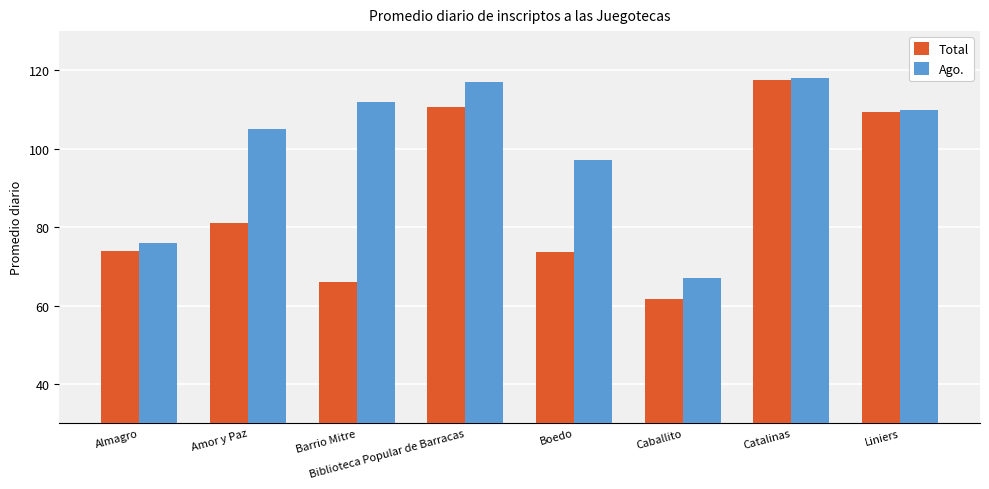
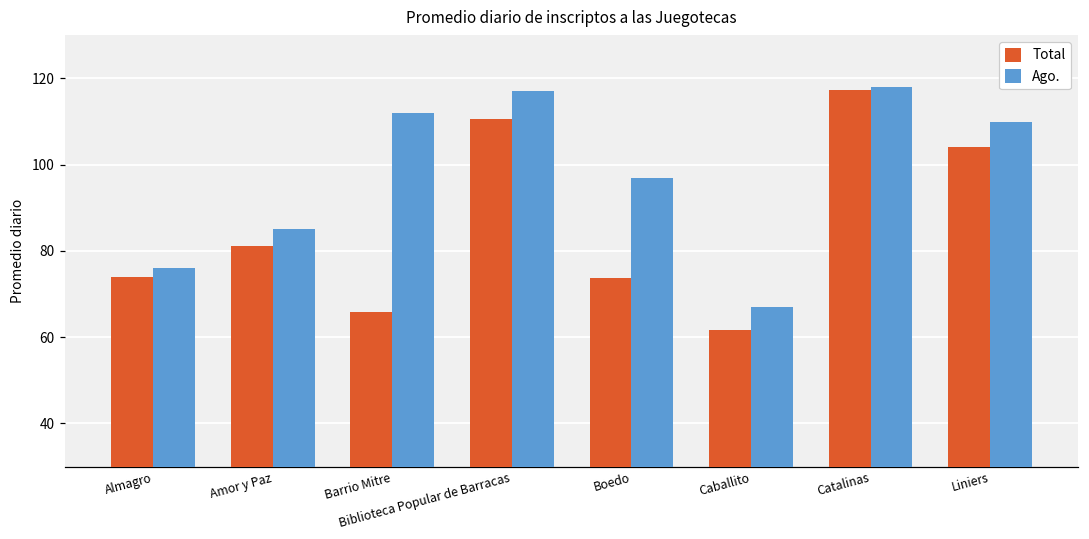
  {
    "Total": {
      "Almagro": 74,
      "Amor y Paz": 81,
      "Barrio Mitre": 66,
      "Biblioteca Popular de Barracas": 111,
      "Boedo": 74,
      "Caballito": 62,
      "Catalinas": 117,
-     "Liniers": 109
+     "Liniers": 104
    },
    "Ago.": {
      "Almagro": 76,
-     "Amor y Paz": 105,
+     "Amor y Paz": 85,
      "Barrio Mitre": 112,
      "Biblioteca Popular de Barracas": 117,
      "Boedo": 97,
      "Caballito": 67,
      "Catalinas": 118,
      "Liniers": 110
    }
  }
